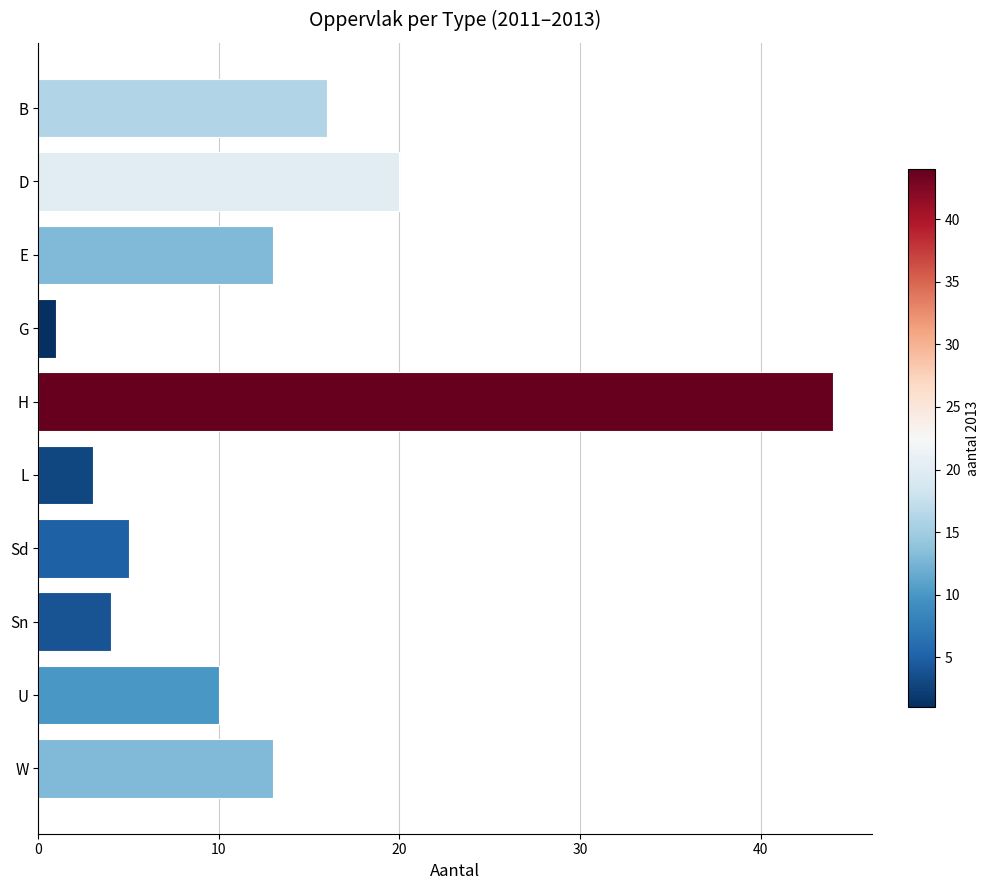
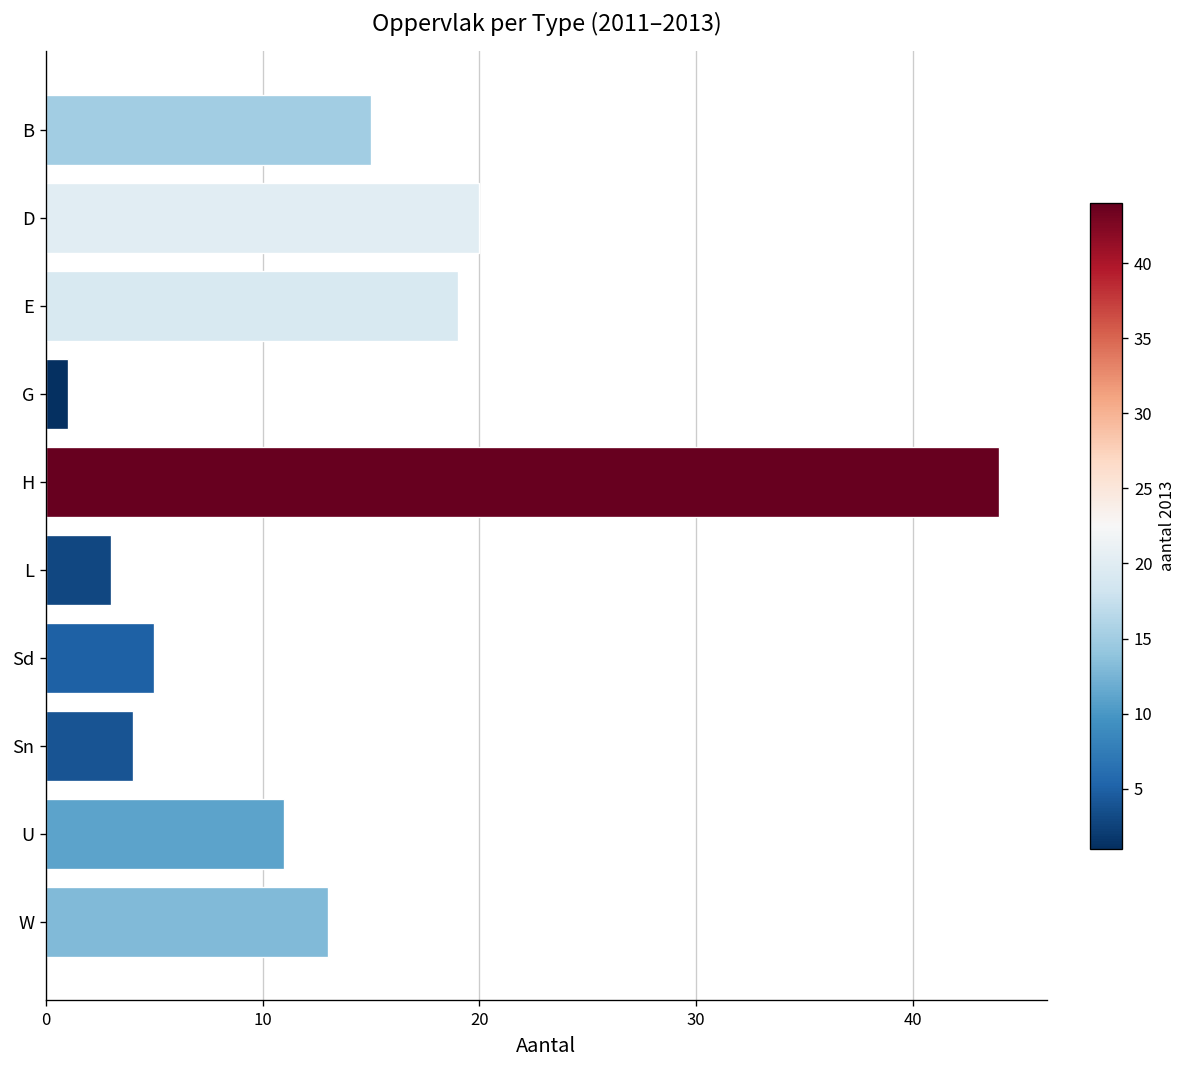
  {
-   "B": 16,
+   "B": 15,
    "D": 20,
-   "E": 13,
+   "E": 19,
    "G": 1,
    "H": 44,
    "L": 3,
    "Sd": 5,
    "Sn": 4,
-   "U": 10,
+   "U": 11,
    "W": 13
  }
